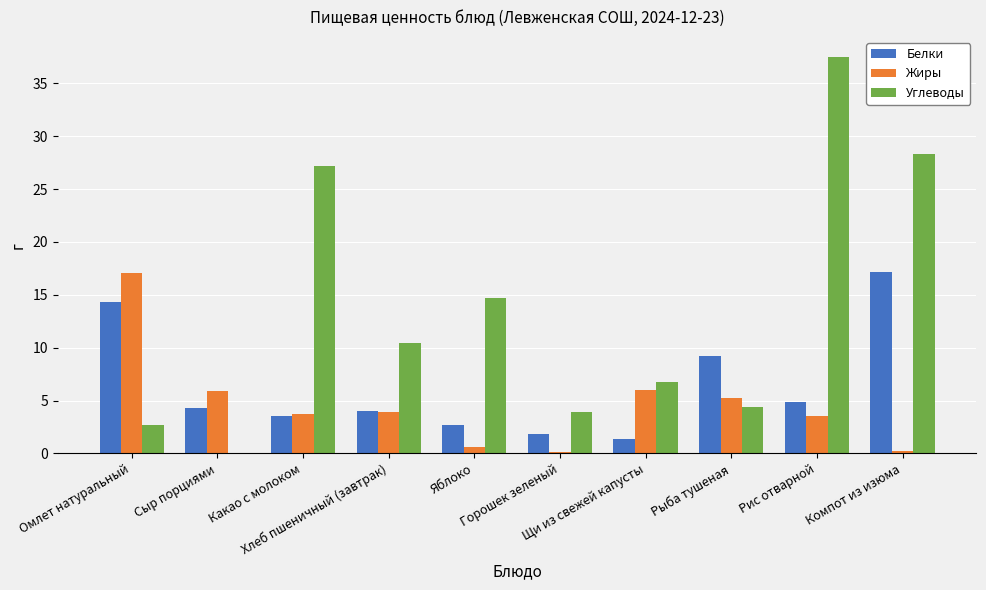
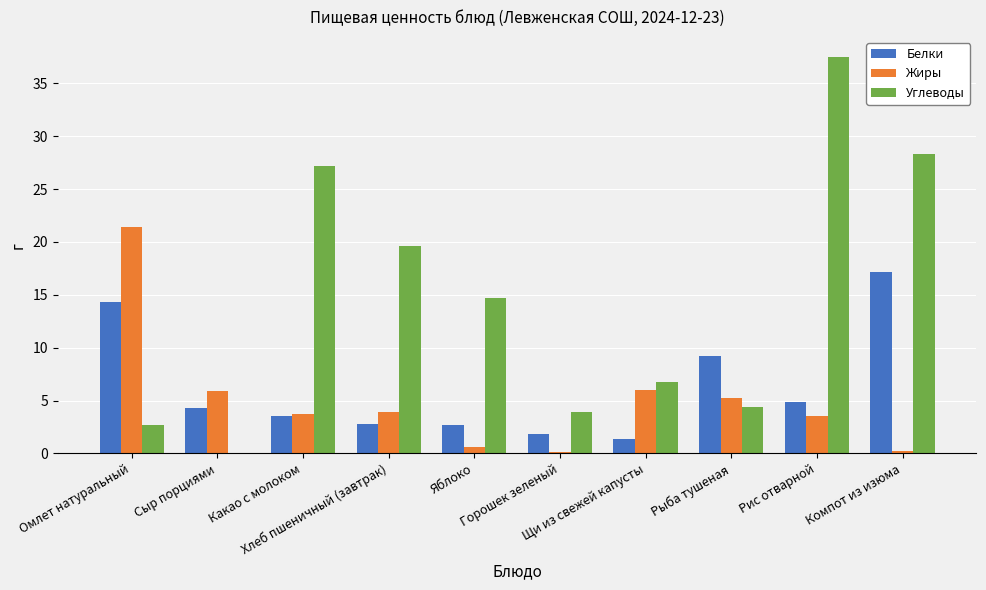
  {
    "Белки": {
      "Омлет натуральный": 14.4,
      "Сыр порциями": 4.3,
      "Какао с молоком": 3.5,
-     "Хлеб пшеничный (завтрак)": 4.0,
+     "Хлеб пшеничный (завтрак)": 2.8,
      "Яблоко": 2.7,
      "Горошек зеленый": 1.9,
      "Щи из свежей капусты": 1.4,
      "Рыба тушеная": 9.3,
      "Рис отварной": 4.9,
      "Компот из изюма": 17.2
    },
    "Жиры": {
-     "Омлет натуральный": 17.1,
+     "Омлет натуральный": 21.4,
      "Сыр порциями": 5.9,
      "Какао с молоком": 3.7,
      "Хлеб пшеничный (завтрак)": 3.9,
      "Яблоко": 0.6,
      "Щи из свежей капусты": 6.0,
      "Рыба тушеная": 5.2,
      "Рис отварной": 3.6
    },
    "Углеводы": {
      "Омлет натуральный": 2.7,
      "Сыр порциями": 0.0,
      "Какао с молоком": 27.2,
-     "Хлеб пшеничный (завтрак)": 10.4,
+     "Хлеб пшеничный (завтрак)": 19.6,
      "Яблоко": 14.7,
      "Горошек зеленый": 3.9,
      "Щи из свежей капусты": 6.8,
      "Рыба тушеная": 4.4,
      "Рис отварной": 37.5,
      "Компот из изюма": 28.3
    }
  }
